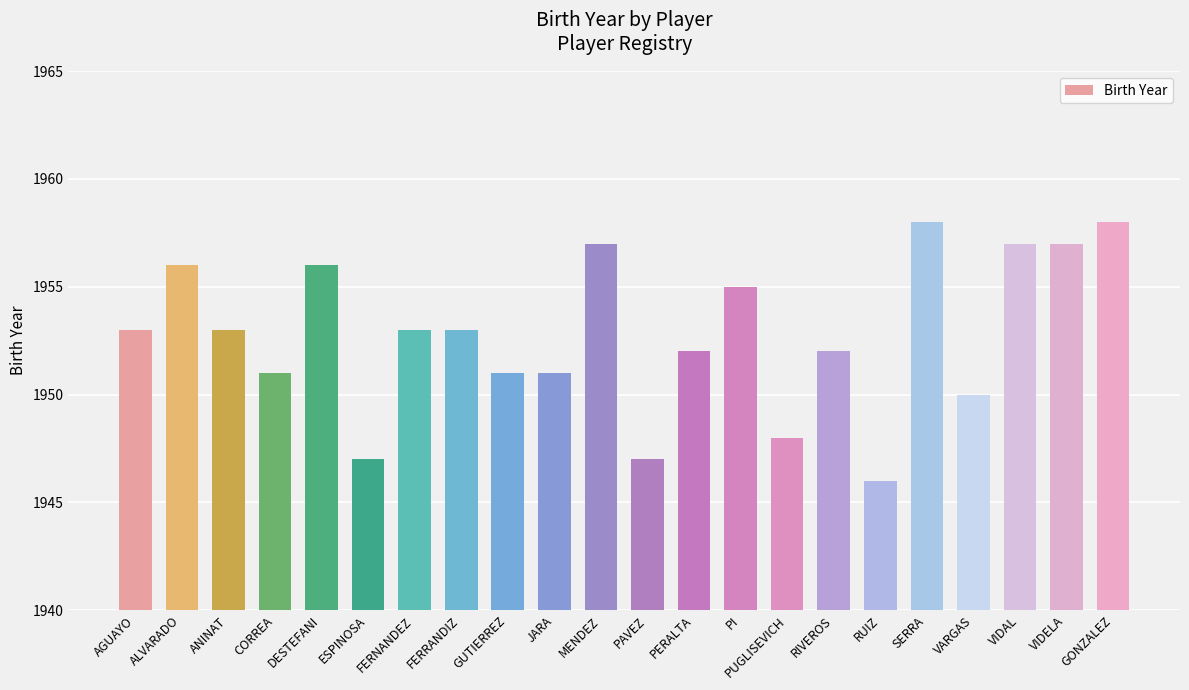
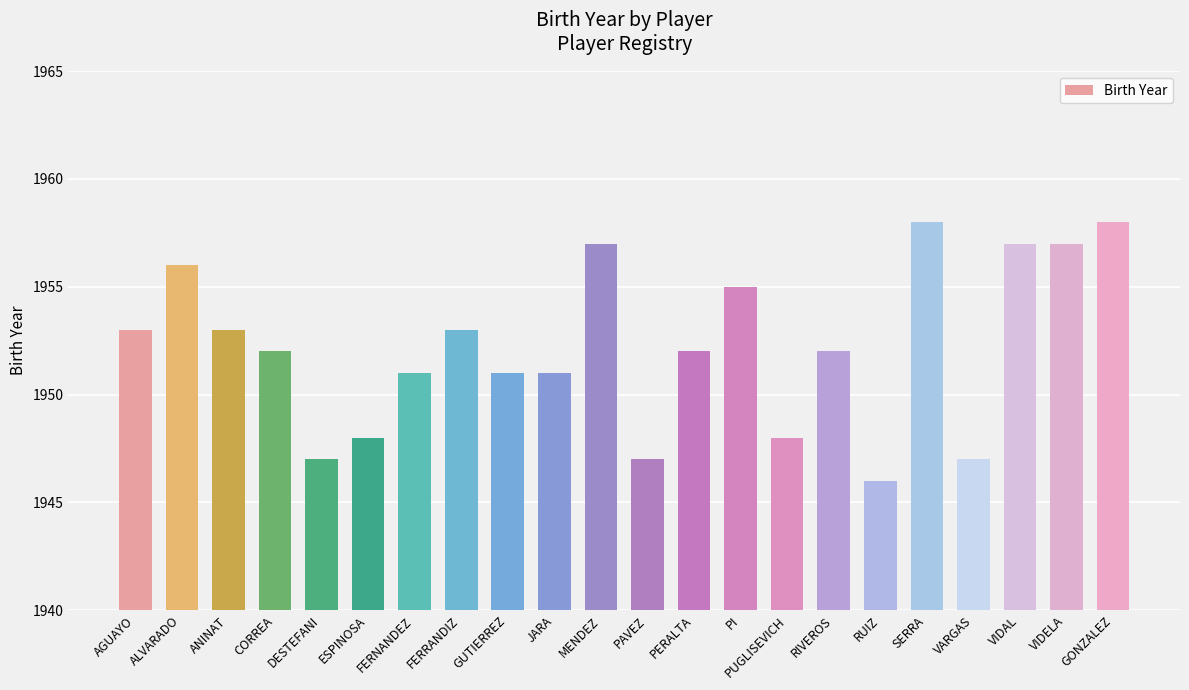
  {
    "AGUAYO": 1953,
    "ALVARADO": 1956,
    "ANINAT": 1953,
-   "CORREA": 1951,
-   "DESTEFANI": 1956,
-   "ESPINOSA": 1947,
-   "FERNANDEZ": 1953,
+   "CORREA": 1952,
+   "DESTEFANI": 1947,
+   "ESPINOSA": 1948,
+   "FERNANDEZ": 1951,
    "FERRANDIZ": 1953,
    "GUTIERREZ": 1951,
    "JARA": 1951,
    "MENDEZ": 1957,
    "PAVEZ": 1947,
    "PERALTA": 1952,
    "PI": 1955,
    "PUGLISEVICH": 1948,
    "RIVEROS": 1952,
    "RUIZ": 1946,
    "SERRA": 1958,
-   "VARGAS": 1950,
+   "VARGAS": 1947,
    "VIDAL": 1957,
    "VIDELA": 1957,
    "GONZALEZ": 1958
  }
